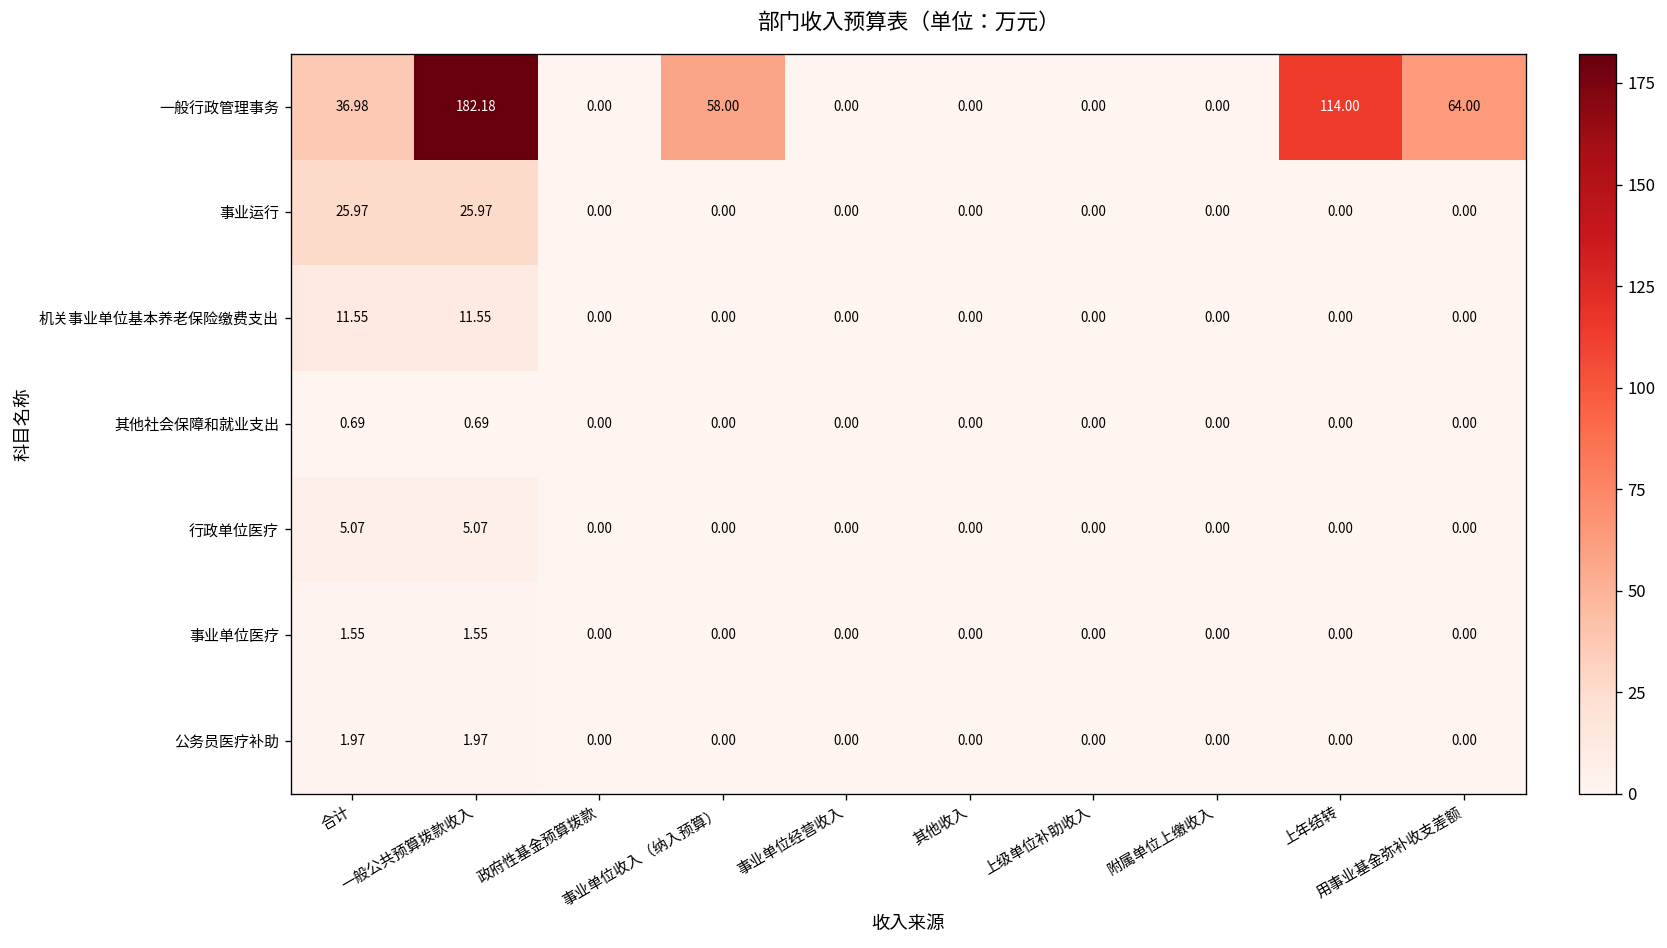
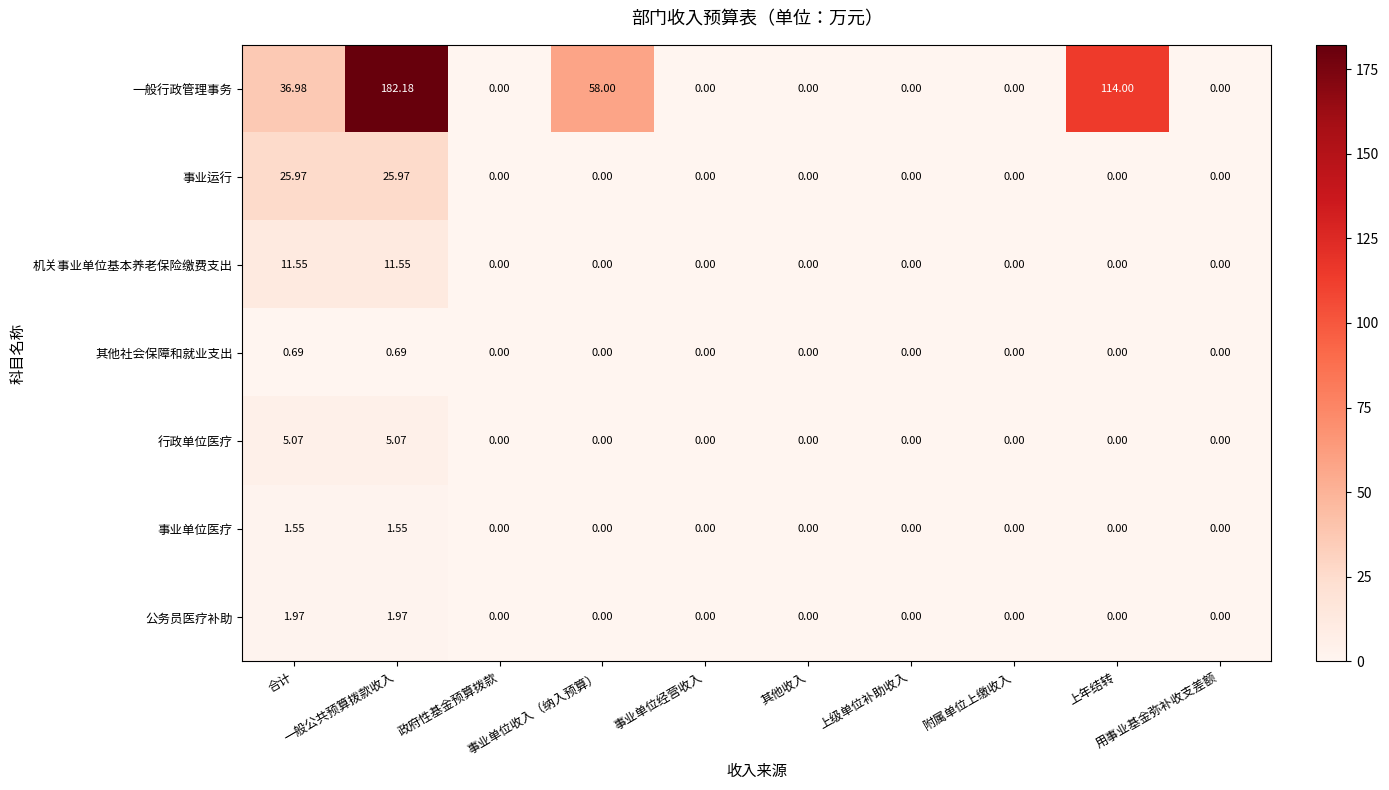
  {
    "一般行政管理事务": {
      "合计": 36.98,
      "一般公共预算拨款收入": 182.18,
      "政府性基金预算拨款": 0.00,
      "事业单位收入（纳入预算）": 58.00,
      "事业单位经营收入": 0.00,
      "其他收入": 0.00,
      "上级单位补助收入": 0.00,
      "附属单位上缴收入": 0.00,
      "上年结转": 114.00,
-     "用事业基金弥补收支差额": 64.00
+     "用事业基金弥补收支差额": 0.00
    },
    "事业运行": {
      "合计": 25.97,
      "一般公共预算拨款收入": 25.97,
      "政府性基金预算拨款": 0.00,
      "事业单位收入（纳入预算）": 0.00,
      "事业单位经营收入": 0.00,
      "其他收入": 0.00,
      "上级单位补助收入": 0.00,
      "附属单位上缴收入": 0.00,
      "上年结转": 0.00,
      "用事业基金弥补收支差额": 0.00
    },
    "机关事业单位基本养老保险缴费支出": {
      "合计": 11.55,
      "一般公共预算拨款收入": 11.55,
      "政府性基金预算拨款": 0.00,
      "事业单位收入（纳入预算）": 0.00,
      "事业单位经营收入": 0.00,
      "其他收入": 0.00,
      "上级单位补助收入": 0.00,
      "附属单位上缴收入": 0.00,
      "上年结转": 0.00,
      "用事业基金弥补收支差额": 0.00
    },
    "其他社会保障和就业支出": {
      "合计": 0.69,
      "一般公共预算拨款收入": 0.69,
      "政府性基金预算拨款": 0.00,
      "事业单位收入（纳入预算）": 0.00,
      "事业单位经营收入": 0.00,
      "其他收入": 0.00,
      "上级单位补助收入": 0.00,
      "附属单位上缴收入": 0.00,
      "上年结转": 0.00,
      "用事业基金弥补收支差额": 0.00
    },
    "行政单位医疗": {
      "合计": 5.07,
      "一般公共预算拨款收入": 5.07,
      "政府性基金预算拨款": 0.00,
      "事业单位收入（纳入预算）": 0.00,
      "事业单位经营收入": 0.00,
      "其他收入": 0.00,
      "上级单位补助收入": 0.00,
      "附属单位上缴收入": 0.00,
      "上年结转": 0.00,
      "用事业基金弥补收支差额": 0.00
    },
    "事业单位医疗": {
      "合计": 1.55,
      "一般公共预算拨款收入": 1.55,
      "政府性基金预算拨款": 0.00,
      "事业单位收入（纳入预算）": 0.00,
      "事业单位经营收入": 0.00,
      "其他收入": 0.00,
      "上级单位补助收入": 0.00,
      "附属单位上缴收入": 0.00,
      "上年结转": 0.00,
      "用事业基金弥补收支差额": 0.00
    },
    "公务员医疗补助": {
      "合计": 1.97,
      "一般公共预算拨款收入": 1.97,
      "政府性基金预算拨款": 0.00,
      "事业单位收入（纳入预算）": 0.00,
      "事业单位经营收入": 0.00,
      "其他收入": 0.00,
      "上级单位补助收入": 0.00,
      "附属单位上缴收入": 0.00,
      "上年结转": 0.00,
      "用事业基金弥补收支差额": 0.00
    }
  }
